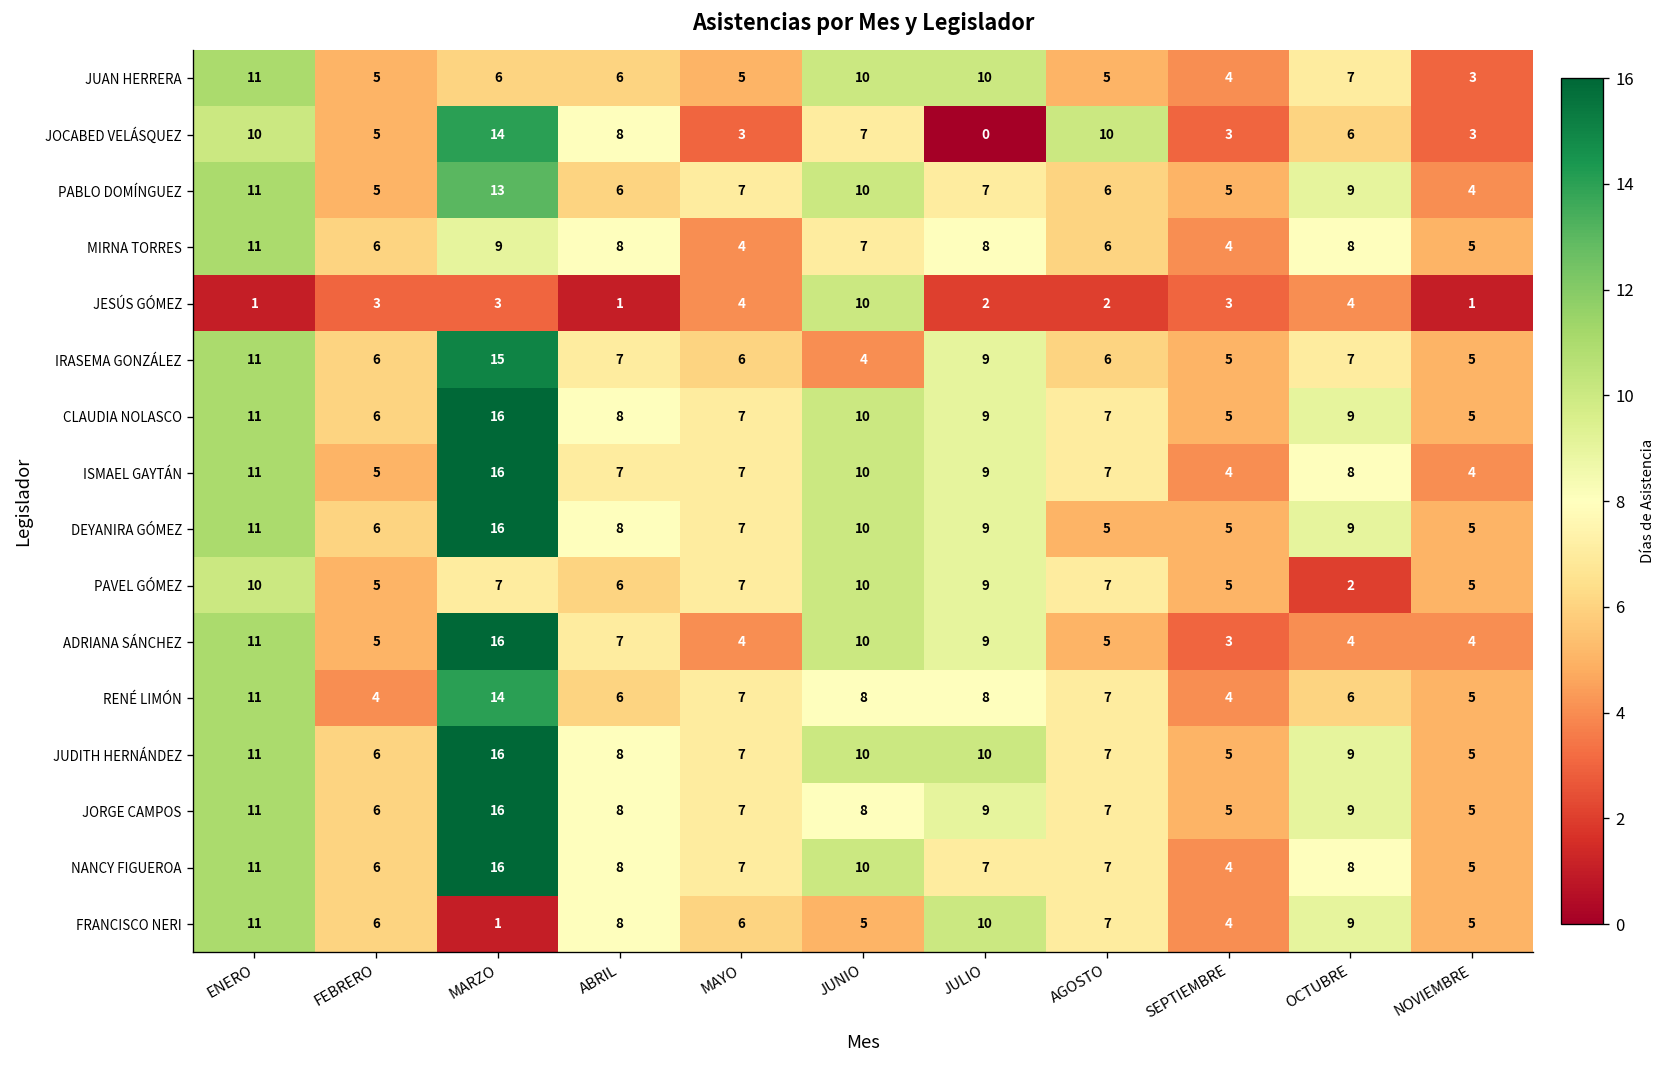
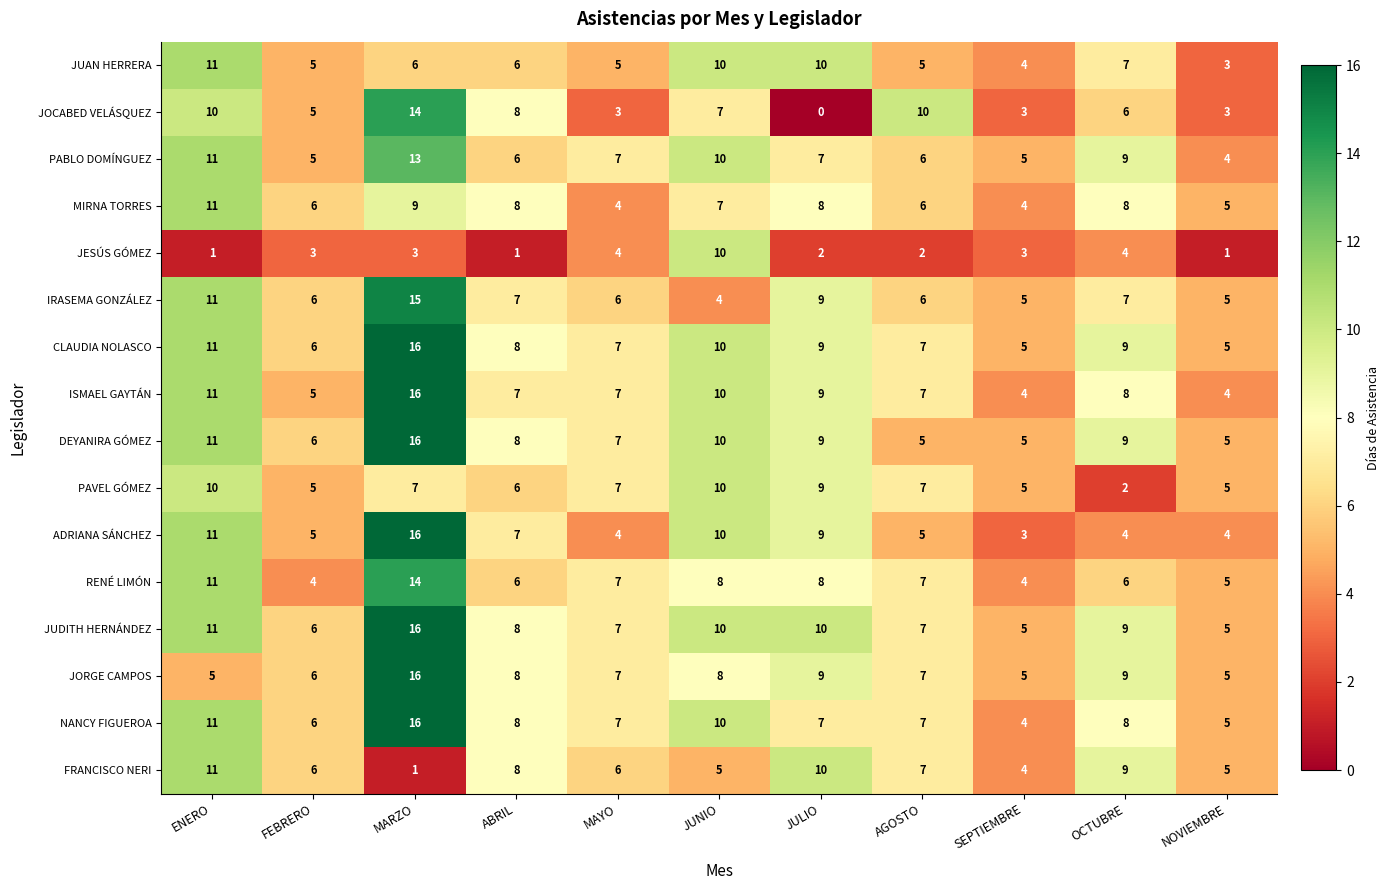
  {
    "JUAN HERRERA": {
      "ENERO": 11,
      "FEBRERO": 5,
      "MARZO": 6,
      "ABRIL": 6,
      "MAYO": 5,
      "JUNIO": 10,
      "JULIO": 10,
      "AGOSTO": 5,
      "SEPTIEMBRE": 4,
      "OCTUBRE": 7,
      "NOVIEMBRE": 3
    },
    "JOCABED VELÁSQUEZ": {
      "ENERO": 10,
      "FEBRERO": 5,
      "MARZO": 14,
      "ABRIL": 8,
      "MAYO": 3,
      "JUNIO": 7,
      "JULIO": 0,
      "AGOSTO": 10,
      "SEPTIEMBRE": 3,
      "OCTUBRE": 6,
      "NOVIEMBRE": 3
    },
    "PABLO DOMÍNGUEZ": {
      "ENERO": 11,
      "FEBRERO": 5,
      "MARZO": 13,
      "ABRIL": 6,
      "MAYO": 7,
      "JUNIO": 10,
      "JULIO": 7,
      "AGOSTO": 6,
      "SEPTIEMBRE": 5,
      "OCTUBRE": 9,
      "NOVIEMBRE": 4
    },
    "MIRNA TORRES": {
      "ENERO": 11,
      "FEBRERO": 6,
      "MARZO": 9,
      "ABRIL": 8,
      "MAYO": 4,
      "JUNIO": 7,
      "JULIO": 8,
      "AGOSTO": 6,
      "SEPTIEMBRE": 4,
      "OCTUBRE": 8,
      "NOVIEMBRE": 5
    },
    "JESÚS GÓMEZ": {
      "ENERO": 1,
      "FEBRERO": 3,
      "MARZO": 3,
      "ABRIL": 1,
      "MAYO": 4,
      "JUNIO": 10,
      "JULIO": 2,
      "AGOSTO": 2,
      "SEPTIEMBRE": 3,
      "OCTUBRE": 4,
      "NOVIEMBRE": 1
    },
    "IRASEMA GONZÁLEZ": {
      "ENERO": 11,
      "FEBRERO": 6,
      "MARZO": 15,
      "ABRIL": 7,
      "MAYO": 6,
      "JUNIO": 4,
      "JULIO": 9,
      "AGOSTO": 6,
      "SEPTIEMBRE": 5,
      "OCTUBRE": 7,
      "NOVIEMBRE": 5
    },
    "CLAUDIA NOLASCO": {
      "ENERO": 11,
      "FEBRERO": 6,
      "MARZO": 16,
      "ABRIL": 8,
      "MAYO": 7,
      "JUNIO": 10,
      "JULIO": 9,
      "AGOSTO": 7,
      "SEPTIEMBRE": 5,
      "OCTUBRE": 9,
      "NOVIEMBRE": 5
    },
    "ISMAEL GAYTÁN": {
      "ENERO": 11,
      "FEBRERO": 5,
      "MARZO": 16,
      "ABRIL": 7,
      "MAYO": 7,
      "JUNIO": 10,
      "JULIO": 9,
      "AGOSTO": 7,
      "SEPTIEMBRE": 4,
      "OCTUBRE": 8,
      "NOVIEMBRE": 4
    },
    "DEYANIRA GÓMEZ": {
      "ENERO": 11,
      "FEBRERO": 6,
      "MARZO": 16,
      "ABRIL": 8,
      "MAYO": 7,
      "JUNIO": 10,
      "JULIO": 9,
      "AGOSTO": 5,
      "SEPTIEMBRE": 5,
      "OCTUBRE": 9,
      "NOVIEMBRE": 5
    },
    "PAVEL GÓMEZ": {
      "ENERO": 10,
      "FEBRERO": 5,
      "MARZO": 7,
      "ABRIL": 6,
      "MAYO": 7,
      "JUNIO": 10,
      "JULIO": 9,
      "AGOSTO": 7,
      "SEPTIEMBRE": 5,
      "OCTUBRE": 2,
      "NOVIEMBRE": 5
    },
    "ADRIANA SÁNCHEZ": {
      "ENERO": 11,
      "FEBRERO": 5,
      "MARZO": 16,
      "ABRIL": 7,
      "MAYO": 4,
      "JUNIO": 10,
      "JULIO": 9,
      "AGOSTO": 5,
      "SEPTIEMBRE": 3,
      "OCTUBRE": 4,
      "NOVIEMBRE": 4
    },
    "RENÉ LIMÓN": {
      "ENERO": 11,
      "FEBRERO": 4,
      "MARZO": 14,
      "ABRIL": 6,
      "MAYO": 7,
      "JUNIO": 8,
      "JULIO": 8,
      "AGOSTO": 7,
      "SEPTIEMBRE": 4,
      "OCTUBRE": 6,
      "NOVIEMBRE": 5
    },
    "JUDITH HERNÁNDEZ": {
      "ENERO": 11,
      "FEBRERO": 6,
      "MARZO": 16,
      "ABRIL": 8,
      "MAYO": 7,
      "JUNIO": 10,
      "JULIO": 10,
      "AGOSTO": 7,
      "SEPTIEMBRE": 5,
      "OCTUBRE": 9,
      "NOVIEMBRE": 5
    },
    "JORGE CAMPOS": {
-     "ENERO": 11,
+     "ENERO": 5,
      "FEBRERO": 6,
      "MARZO": 16,
      "ABRIL": 8,
      "MAYO": 7,
      "JUNIO": 8,
      "JULIO": 9,
      "AGOSTO": 7,
      "SEPTIEMBRE": 5,
      "OCTUBRE": 9,
      "NOVIEMBRE": 5
    },
    "NANCY FIGUEROA": {
      "ENERO": 11,
      "FEBRERO": 6,
      "MARZO": 16,
      "ABRIL": 8,
      "MAYO": 7,
      "JUNIO": 10,
      "JULIO": 7,
      "AGOSTO": 7,
      "SEPTIEMBRE": 4,
      "OCTUBRE": 8,
      "NOVIEMBRE": 5
    },
    "FRANCISCO NERI": {
      "ENERO": 11,
      "FEBRERO": 6,
      "MARZO": 1,
      "ABRIL": 8,
      "MAYO": 6,
      "JUNIO": 5,
      "JULIO": 10,
      "AGOSTO": 7,
      "SEPTIEMBRE": 4,
      "OCTUBRE": 9,
      "NOVIEMBRE": 5
    }
  }
